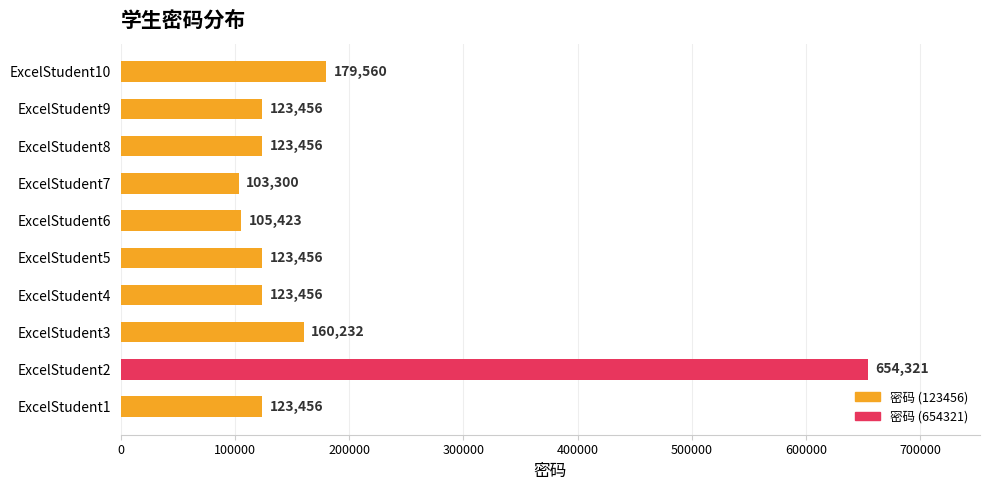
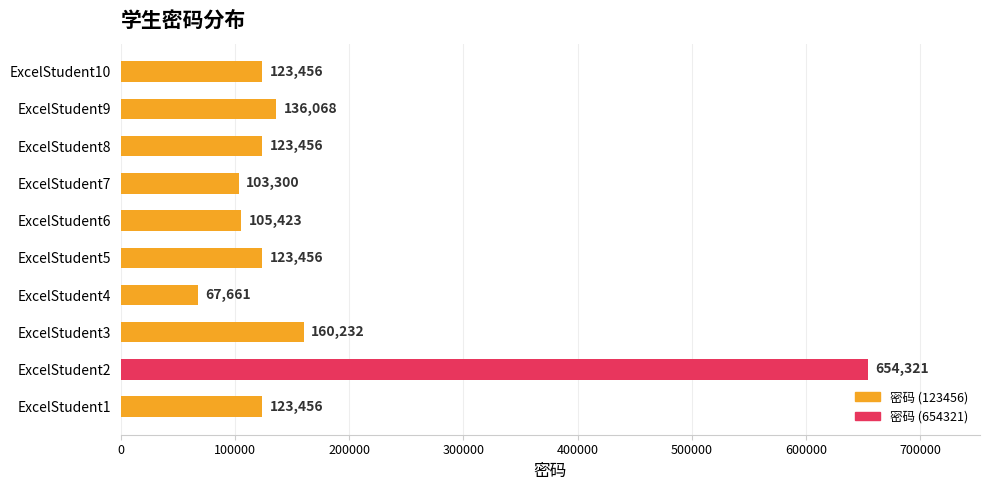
  {
-   "ExcelStudent10": "179,560",
-   "ExcelStudent9": "123,456",
+   "ExcelStudent10": "123,456",
+   "ExcelStudent9": "136,068",
    "ExcelStudent8": "123,456",
    "ExcelStudent7": "103,300",
    "ExcelStudent6": "105,423",
    "ExcelStudent5": "123,456",
-   "ExcelStudent4": "123,456",
+   "ExcelStudent4": "67,661",
    "ExcelStudent3": "160,232",
    "ExcelStudent2": "654,321",
    "ExcelStudent1": "123,456"
  }
